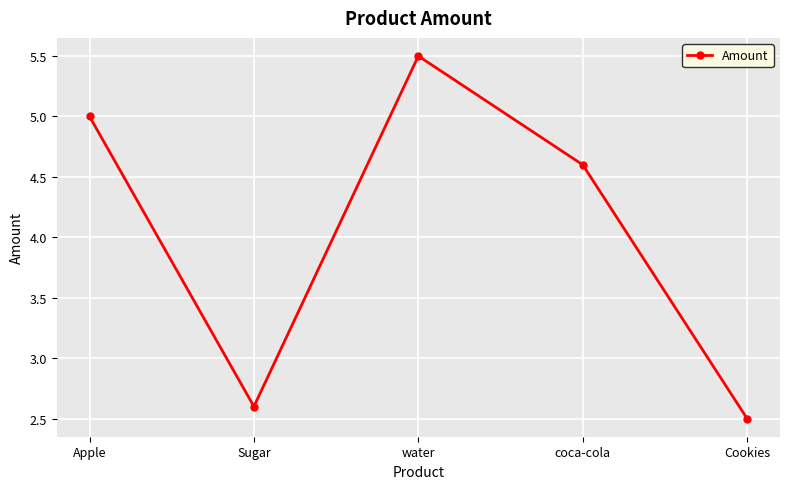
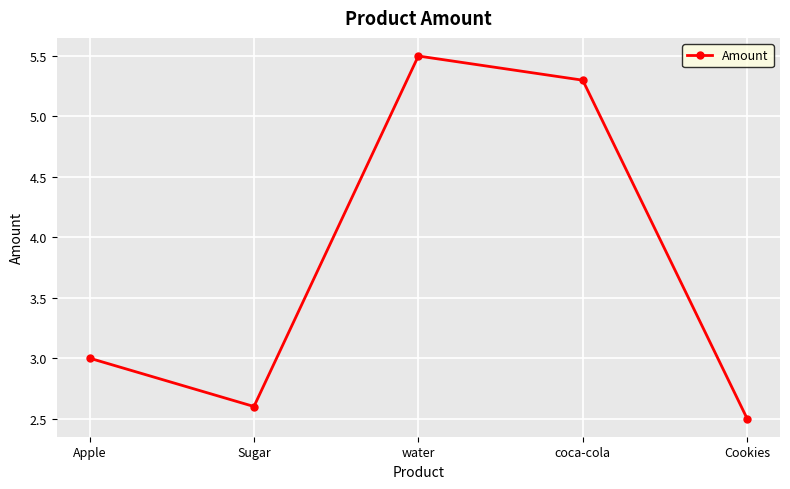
  {
-   "Apple": 5,
+   "Apple": 3,
    "Sugar": 2.6,
    "water": 5.5,
-   "coca-cola": 4.6,
+   "coca-cola": 5.3,
    "Cookies": 2.5
  }
